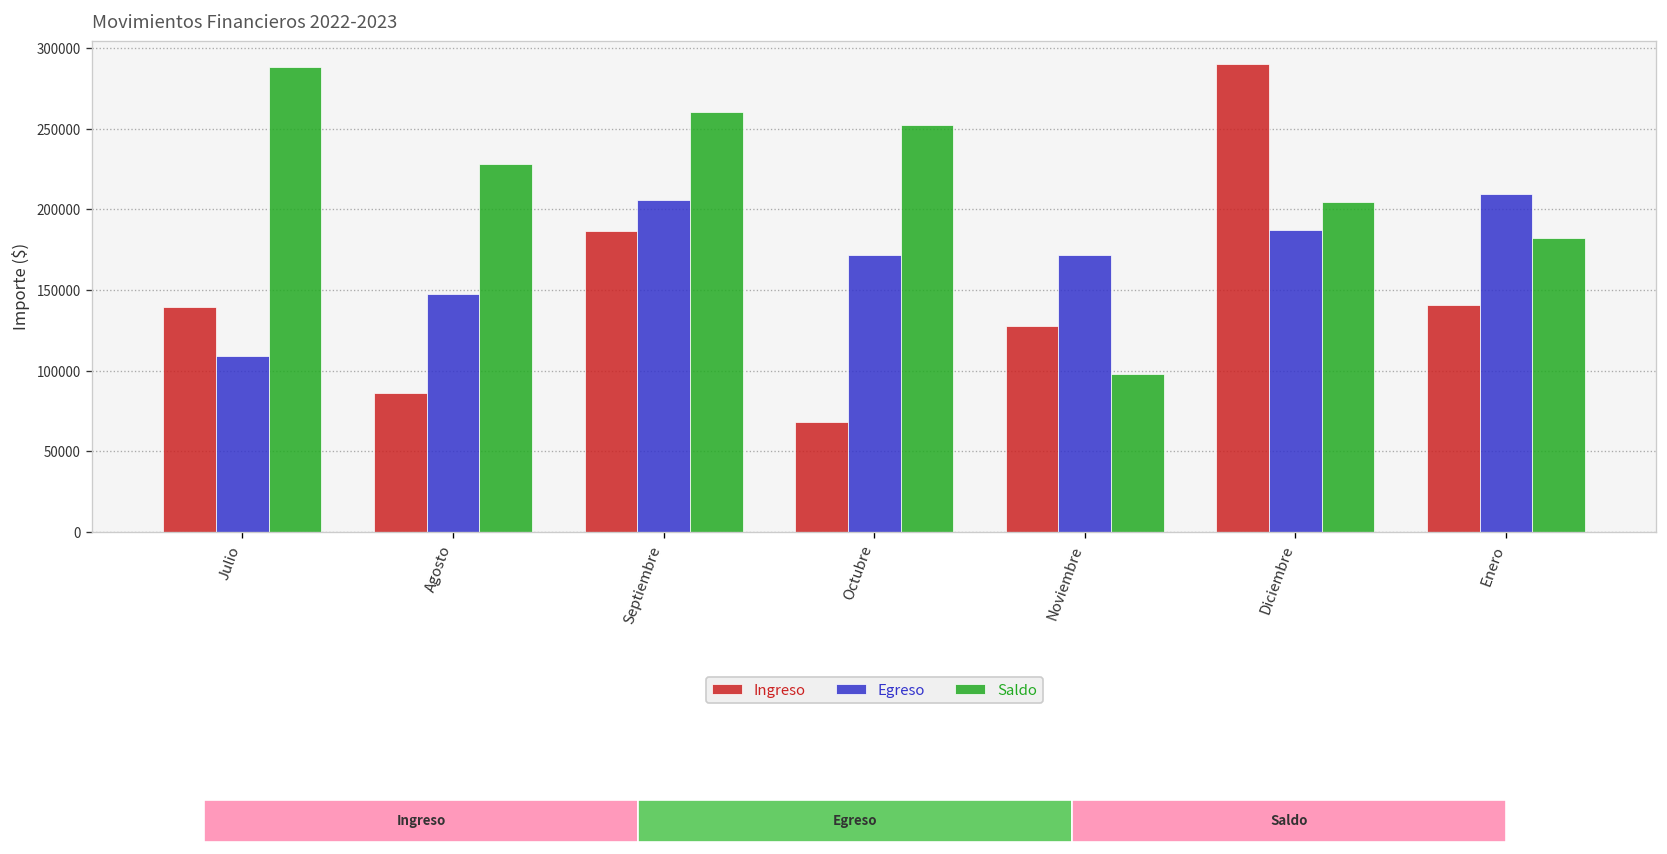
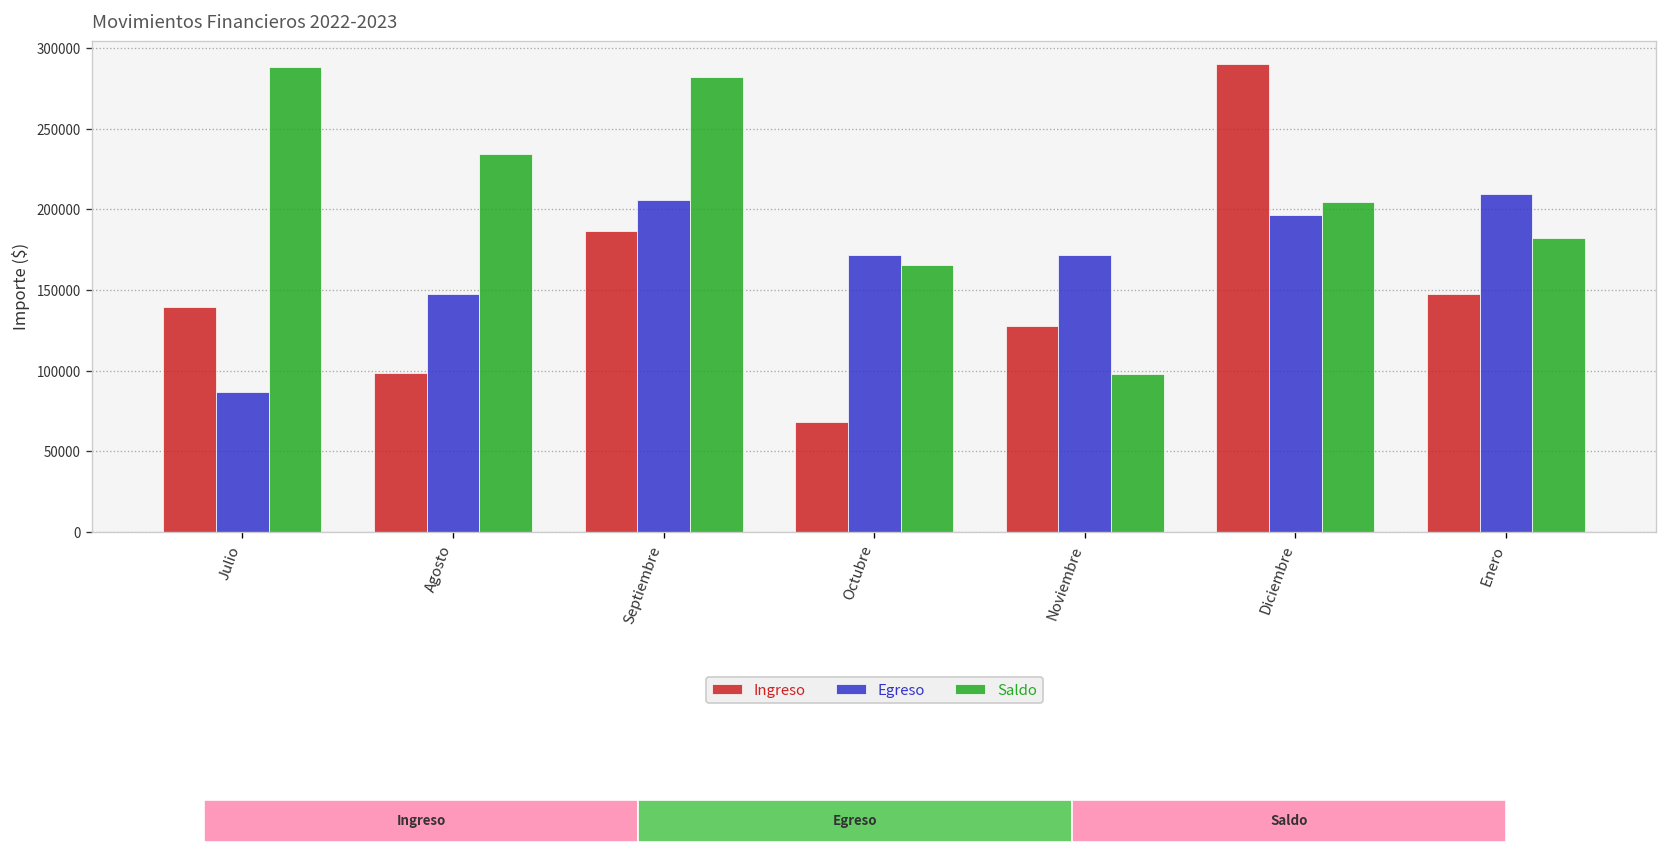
  {
    "Ingreso": {
      "Julio": 139000,
-     "Agosto": 86000,
+     "Agosto": 99000,
      "Septiembre": 187000,
      "Octubre": 68000,
      "Noviembre": 128000,
      "Diciembre": 290000,
-     "Enero": 141000
+     "Enero": 148000
    },
    "Egreso": {
-     "Julio": 109000,
+     "Julio": 87000,
      "Agosto": 148000,
      "Septiembre": 206000,
      "Octubre": 172000,
      "Noviembre": 172000,
-     "Diciembre": 187000,
+     "Diciembre": 196000,
      "Enero": 209000
    },
    "Saldo": {
      "Julio": 288000,
-     "Agosto": 228000,
-     "Septiembre": 260000,
-     "Octubre": 252000,
+     "Agosto": 234000,
+     "Septiembre": 282000,
+     "Octubre": 166000,
      "Noviembre": 98000,
      "Diciembre": 205000,
      "Enero": 182000
    }
  }
